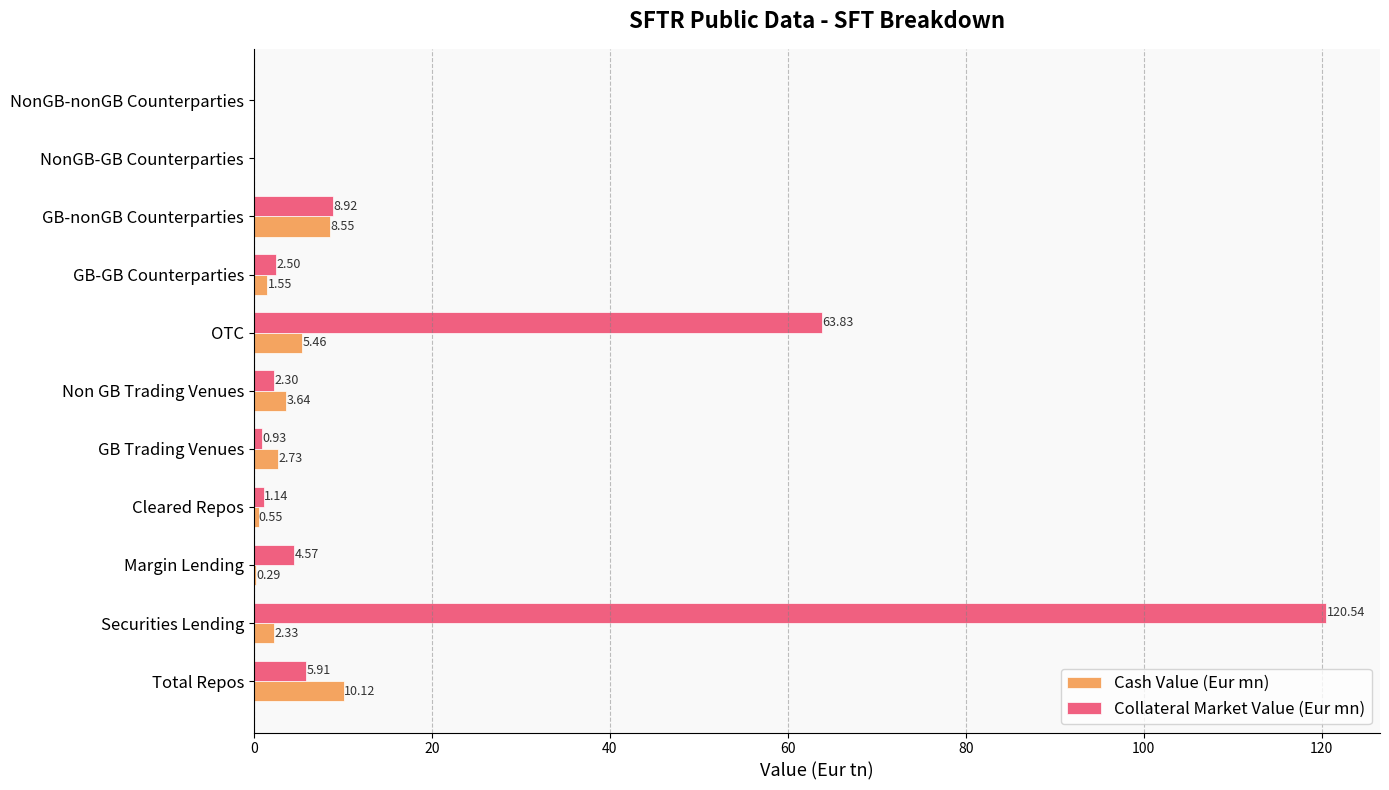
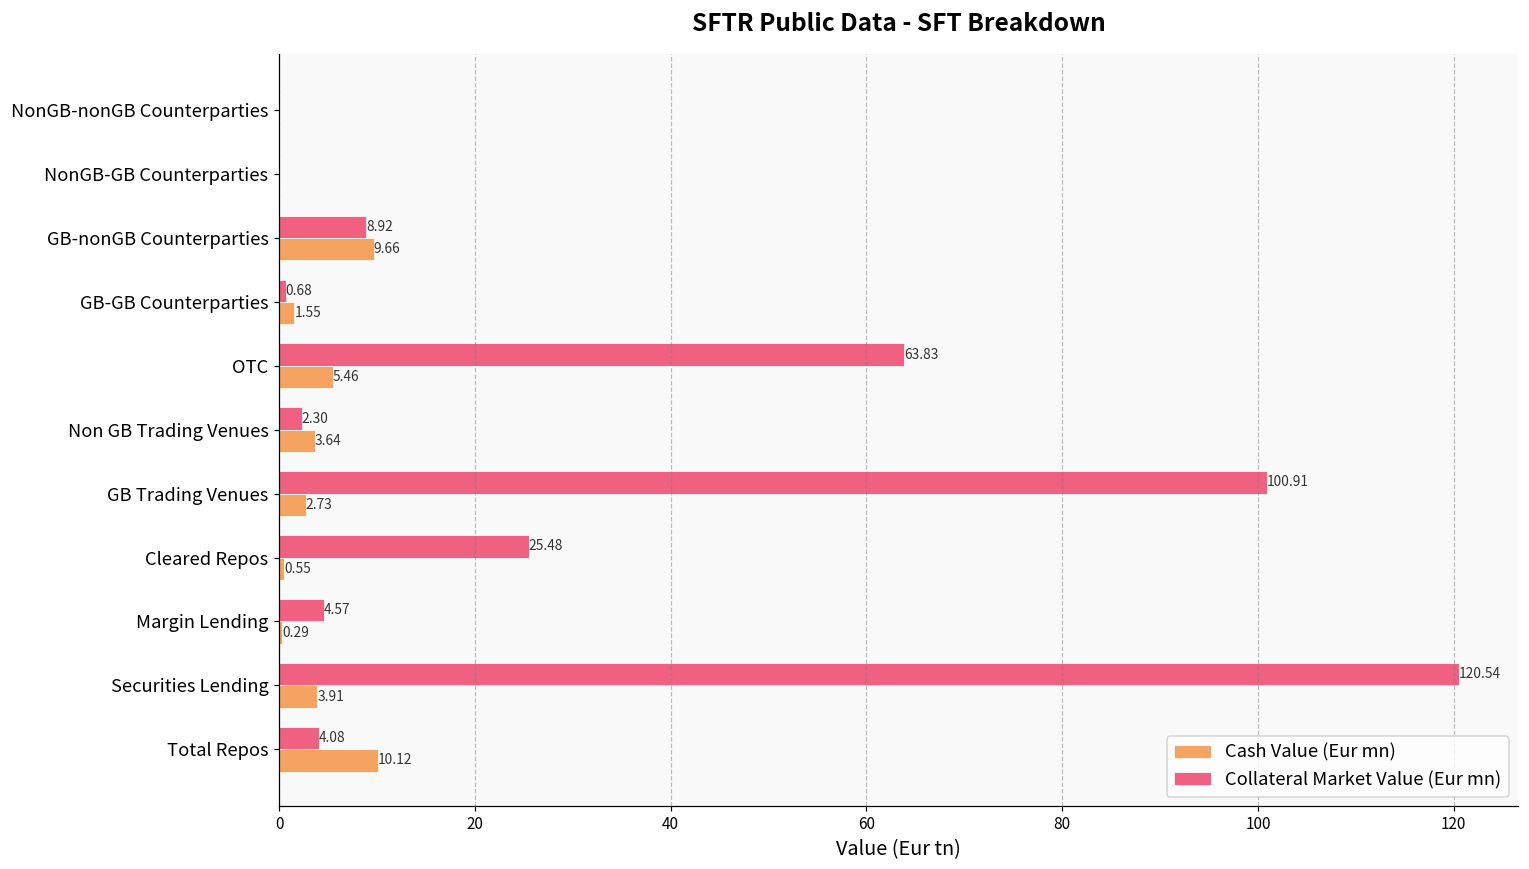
  {
    "Cash Value (Eur mn)": {
-     "GB-nonGB Counterparties": 8.55,
+     "GB-nonGB Counterparties": 9.66,
      "GB-GB Counterparties": 1.55,
      "OTC": 5.46,
      "Non GB Trading Venues": 3.64,
      "GB Trading Venues": 2.73,
      "Cleared Repos": 0.55,
      "Margin Lending": 0.29,
-     "Securities Lending": 2.33,
+     "Securities Lending": 3.91,
      "Total Repos": 10.12
    },
    "Collateral Market Value (Eur mn)": {
      "GB-nonGB Counterparties": 8.92,
-     "GB-GB Counterparties": 2.50,
+     "GB-GB Counterparties": 0.68,
      "OTC": 63.83,
      "Non GB Trading Venues": 2.30,
-     "GB Trading Venues": 0.93,
-     "Cleared Repos": 1.14,
+     "GB Trading Venues": 100.91,
+     "Cleared Repos": 25.48,
      "Margin Lending": 4.57,
      "Securities Lending": 120.54,
-     "Total Repos": 5.91
+     "Total Repos": 4.08
    }
  }
